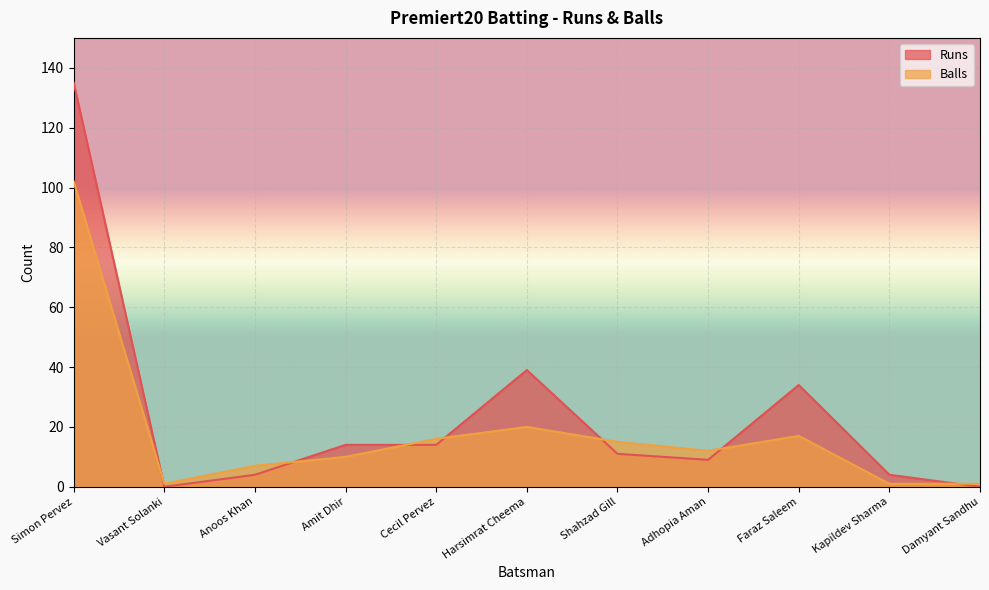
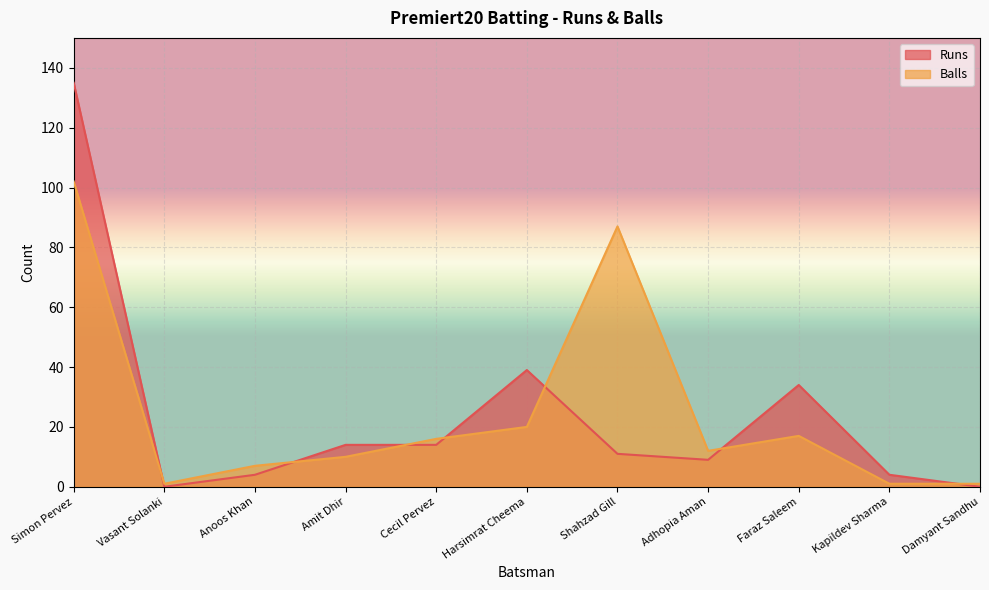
  {
    "Runs": {
      "Simon Pervez": 135,
      "Vasant Solanki": 0,
      "Anoos Khan": 4,
      "Amit Dhir": 14,
      "Cecil Pervez": 14,
      "Harsimrat Cheema": 39,
      "Shahzad Gill": 11,
      "Adhopia Aman": 9,
      "Faraz Saleem": 34,
      "Kapildev Sharma": 4,
      "Damyant Sandhu": 0
    },
    "Balls": {
      "Simon Pervez": 102,
      "Vasant Solanki": 1,
      "Anoos Khan": 7,
      "Amit Dhir": 10,
      "Cecil Pervez": 16,
      "Harsimrat Cheema": 20,
-     "Shahzad Gill": 15,
+     "Shahzad Gill": 87,
      "Adhopia Aman": 12,
      "Faraz Saleem": 17,
      "Kapildev Sharma": 1,
      "Damyant Sandhu": 1
    }
  }
